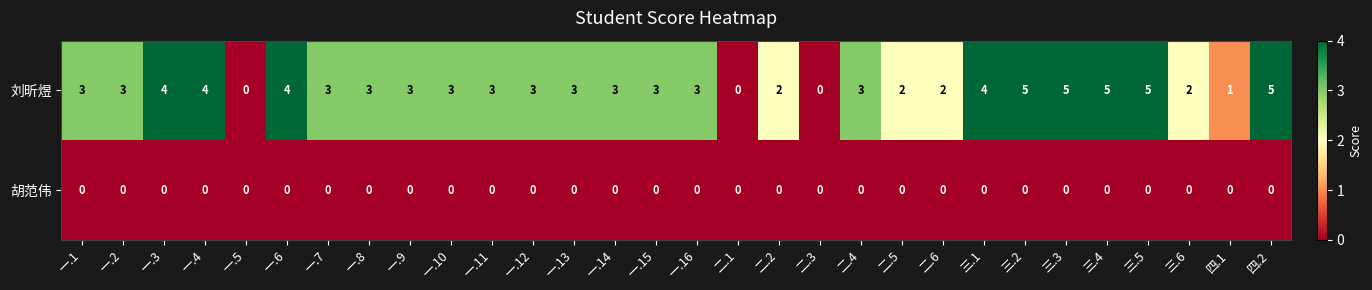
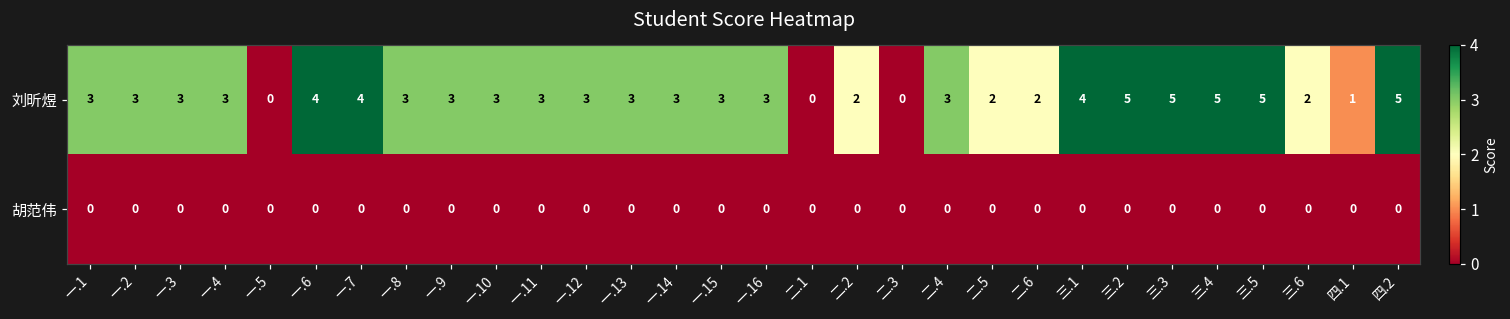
  {
    "刘昕煜": {
      "一.1": 3,
      "一.2": 3,
-     "一.3": 4,
-     "一.4": 4,
+     "一.3": 3,
+     "一.4": 3,
      "一.5": 0,
      "一.6": 4,
-     "一.7": 3,
+     "一.7": 4,
      "一.8": 3,
      "一.9": 3,
      "一.10": 3,
      "一.11": 3,
      "一.12": 3,
      "一.13": 3,
      "一.14": 3,
      "一.15": 3,
      "一.16": 3,
      "二.1": 0,
      "二.2": 2,
      "二.3": 0,
      "二.4": 3,
      "二.5": 2,
      "二.6": 2,
      "三.1": 4,
      "三.2": 5,
      "三.3": 5,
      "三.4": 5,
      "三.5": 5,
      "三.6": 2,
      "四.1": 1,
      "四.2": 5
    },
    "胡范伟": {
      "一.1": 0,
      "一.2": 0,
      "一.3": 0,
      "一.4": 0,
      "一.5": 0,
      "一.6": 0,
      "一.7": 0,
      "一.8": 0,
      "一.9": 0,
      "一.10": 0,
      "一.11": 0,
      "一.12": 0,
      "一.13": 0,
      "一.14": 0,
      "一.15": 0,
      "一.16": 0,
      "二.1": 0,
      "二.2": 0,
      "二.3": 0,
      "二.4": 0,
      "二.5": 0,
      "二.6": 0,
      "三.1": 0,
      "三.2": 0,
      "三.3": 0,
      "三.4": 0,
      "三.5": 0,
      "三.6": 0,
      "四.1": 0,
      "四.2": 0
    }
  }
